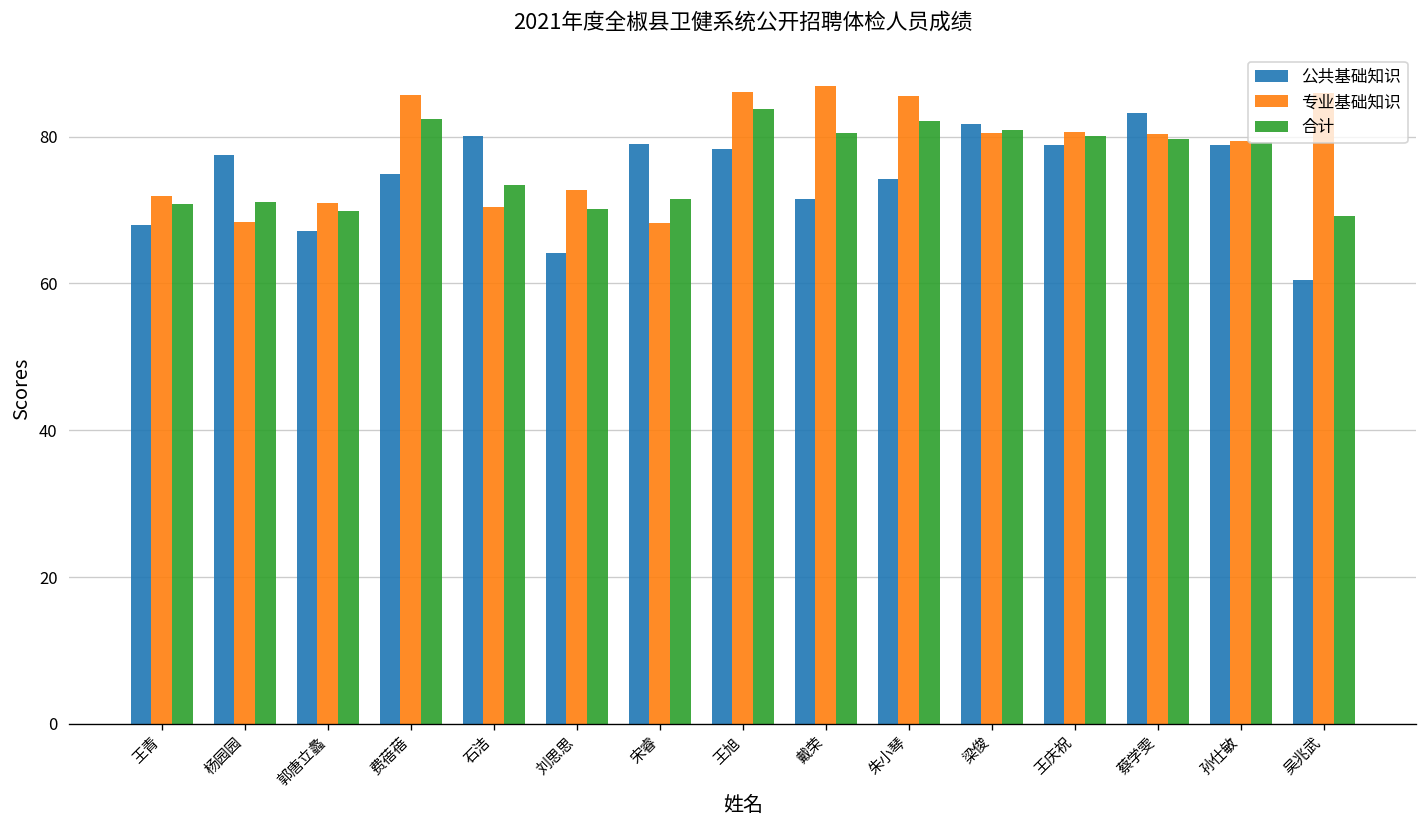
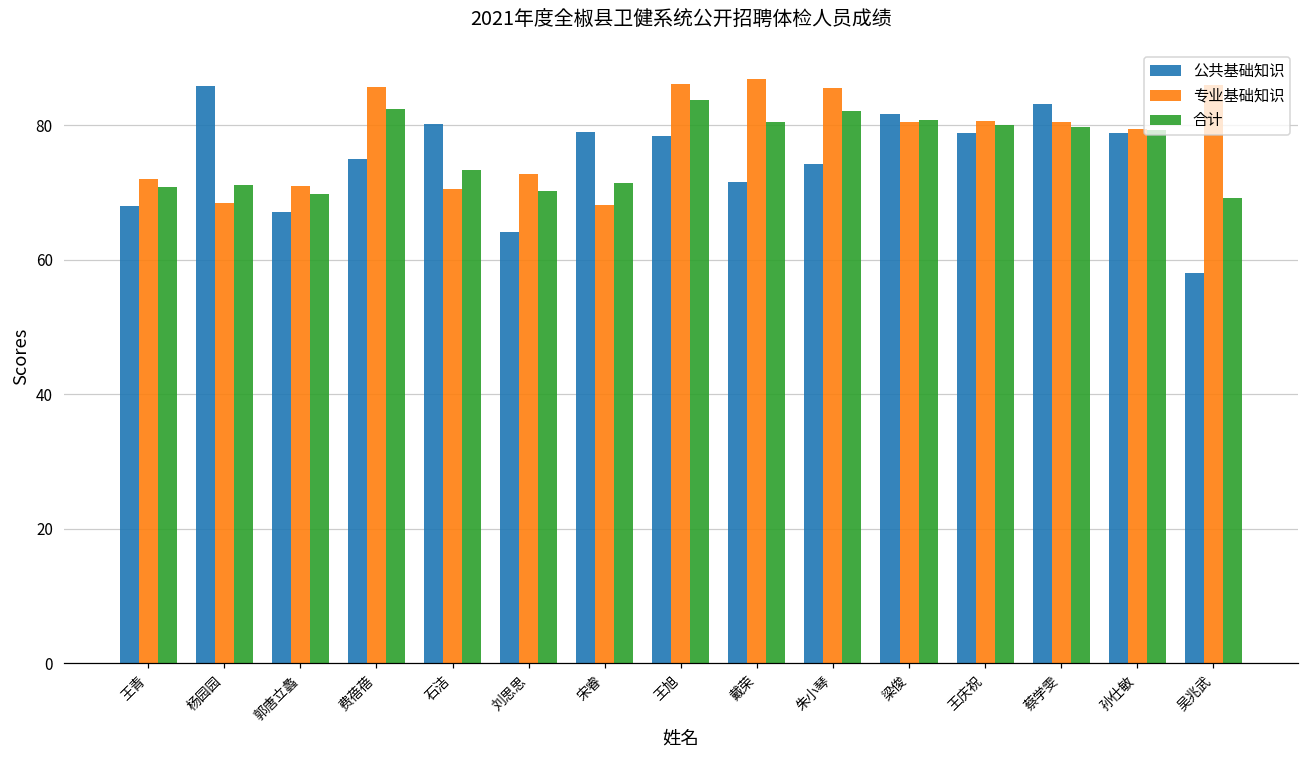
  {
    "公共基础知识": {
      "王青": 68,
-     "杨园园": 78,
+     "杨园园": 86,
      "郭唐立蠡": 67,
      "费蓓蓓": 75,
      "石洁": 80,
      "刘思思": 64,
      "宋睿": 79,
      "王旭": 78,
      "戴荣": 72,
      "朱小琴": 74,
      "梁俊": 82,
      "王庆祝": 79,
      "蔡学雯": 83,
      "孙仕敏": 79,
-     "吴兆武": 60
+     "吴兆武": 58
    },
    "专业基础知识": {
      "王青": 72,
      "杨园园": 68,
      "郭唐立蠡": 71,
      "费蓓蓓": 86,
      "石洁": 70,
      "刘思思": 73,
      "宋睿": 68,
      "王旭": 86,
      "戴荣": 87,
      "朱小琴": 86,
      "梁俊": 80,
      "王庆祝": 81,
      "蔡学雯": 80,
      "孙仕敏": 79
    },
    "合计": {
      "王青": 71,
      "杨园园": 71,
      "郭唐立蠡": 70,
      "费蓓蓓": 82,
      "石洁": 73,
      "刘思思": 70,
      "宋睿": 71,
      "王旭": 84,
      "戴荣": 80,
      "朱小琴": 82,
      "梁俊": 81,
      "王庆祝": 80,
      "蔡学雯": 80,
      "吴兆武": 69
    }
  }
